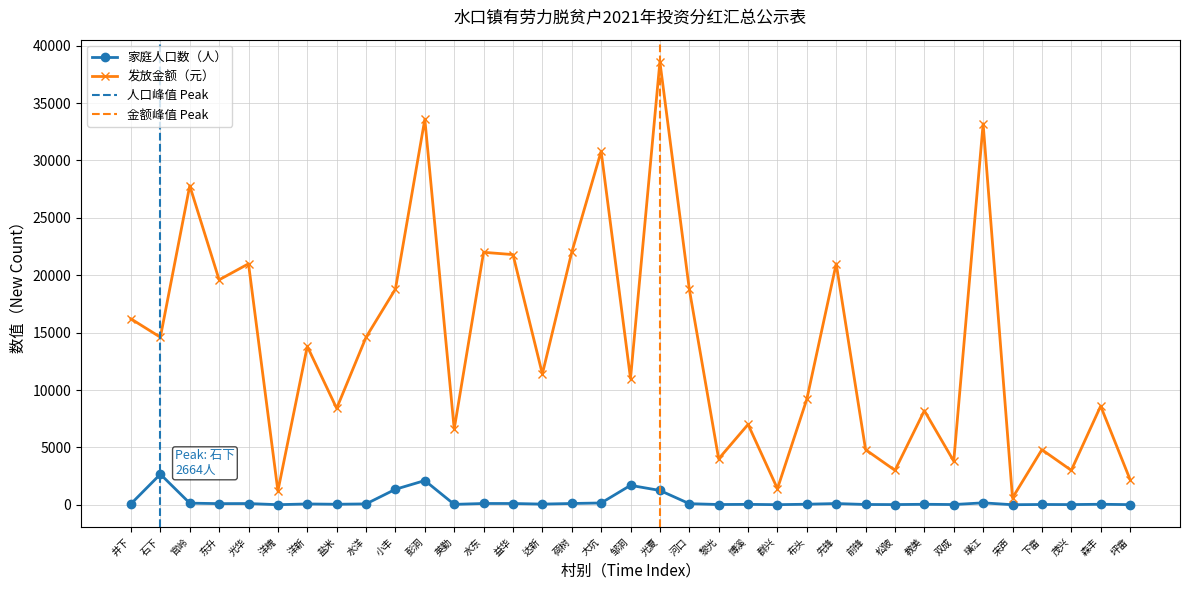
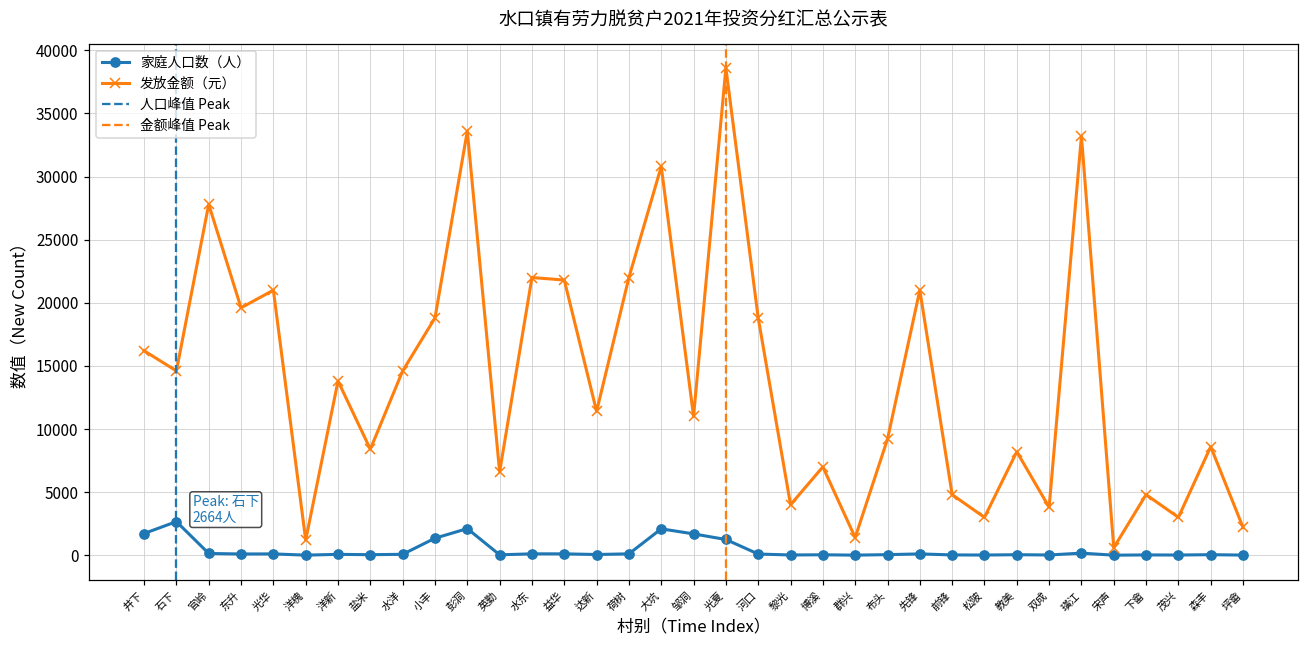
  {
    "家庭人口数（人）": {
-     "井下": 100,
+     "井下": 1700,
      "官岭": 100,
      "东升": 100,
      "光华": 100,
      "洋槐": 0,
      "洋新": 100,
      "盐米": 0,
      "水洋": 100,
      "小丰": 1300,
      "彭洞": 2100,
      "英勤": 0,
      "水东": 100,
      "益华": 100,
      "达新": 100,
      "荷树": 100,
-     "大坑": 200,
+     "大坑": 2100,
      "邹洞": 1700,
      "光夏": 1200,
      "河口": 100,
      "黎光": 0,
      "博溪": 0,
      "群兴": 0,
      "布头": 0,
      "先锋": 100,
      "前锋": 0,
      "松陂": 0,
      "教美": 0,
      "双成": 0,
      "璜江": 200,
      "宋声": 0,
      "下畲": 0,
      "茂兴": 0,
      "森丰": 0,
      "坪畲": 0
    },
    "发放金额（元）": {
      "井下": 16200,
      "石下": 14600,
      "官岭": 27800,
      "东升": 19600,
      "光华": 21000,
      "洋槐": 1200,
      "洋新": 13800,
      "盐米": 8400,
      "水洋": 14600,
      "小丰": 18800,
      "彭洞": 33600,
      "英勤": 6600,
      "水东": 22000,
      "益华": 21800,
      "达新": 11400,
      "荷树": 22000,
      "大坑": 30800,
      "邹洞": 11000,
      "光夏": 38600,
      "河口": 18800,
      "黎光": 4000,
      "博溪": 7000,
      "群兴": 1400,
      "布头": 9200,
      "先锋": 21000,
      "前锋": 4800,
      "松陂": 3000,
      "教美": 8200,
      "双成": 3800,
      "璜江": 33200,
      "宋声": 600,
      "下畲": 4800,
      "茂兴": 3000,
      "森丰": 8600,
      "坪畲": 2200
    }
  }
